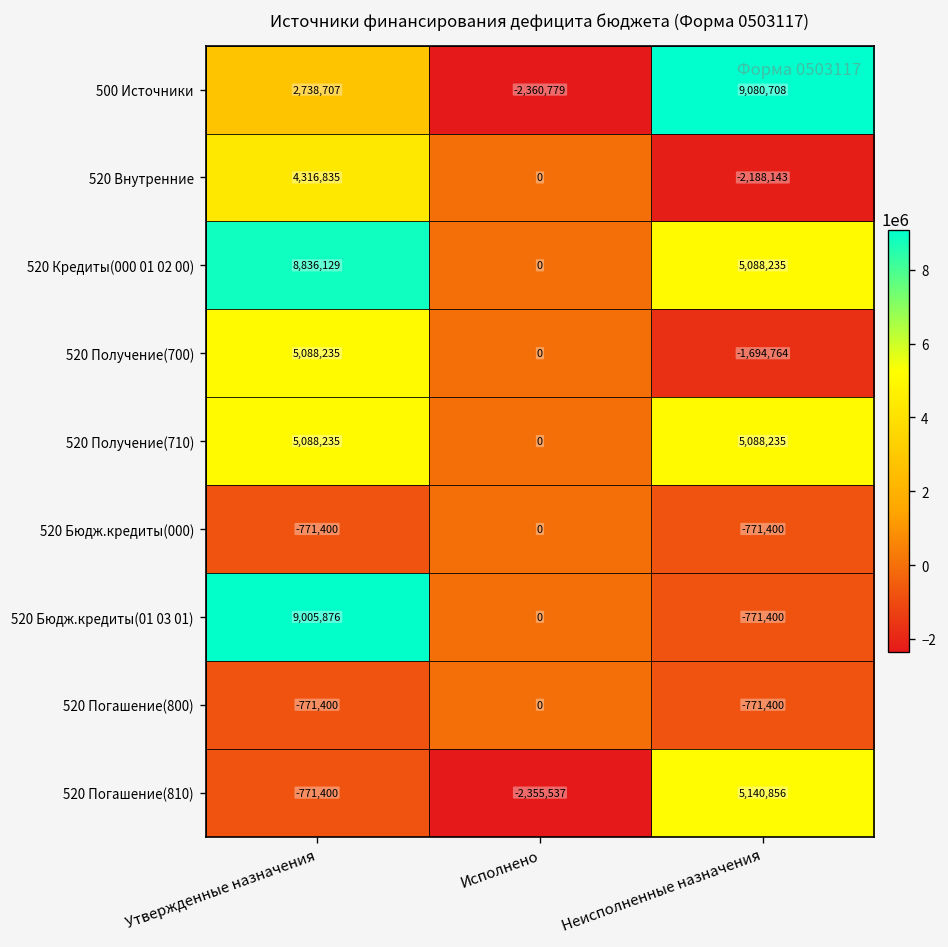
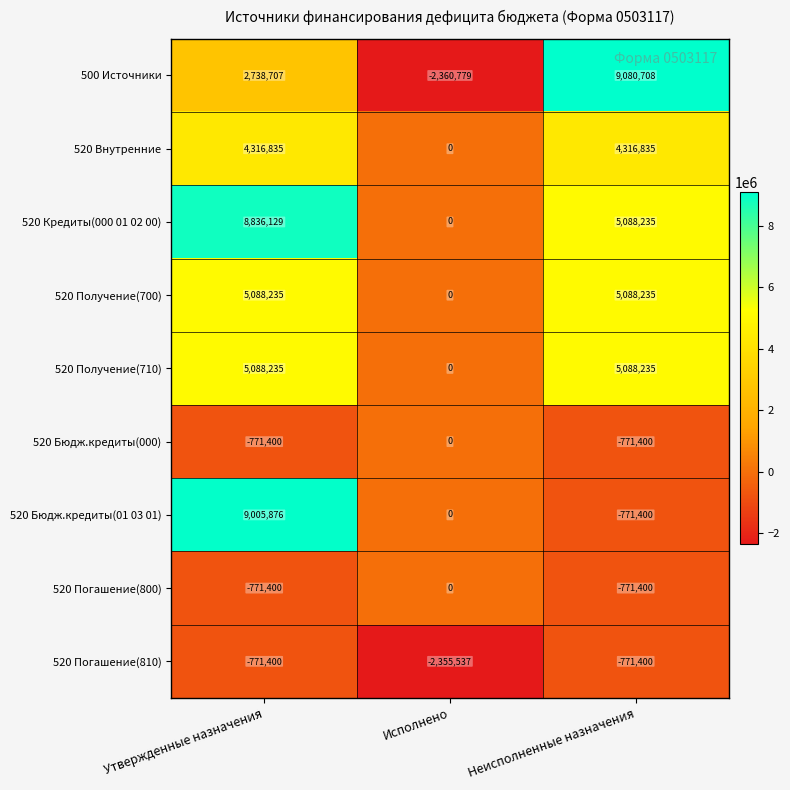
  {
    "520 Внутренние": {
-     "Неисполненные назначения": "-2,188,143"
+     "Неисполненные назначения": "4,316,835"
    },
    "520 Получение(700)": {
-     "Неисполненные назначения": "-1,694,764"
+     "Неисполненные назначения": "5,088,235"
    },
    "520 Погашение(810)": {
-     "Неисполненные назначения": "5,140,856"
+     "Неисполненные назначения": "-771,400"
    }
  }
